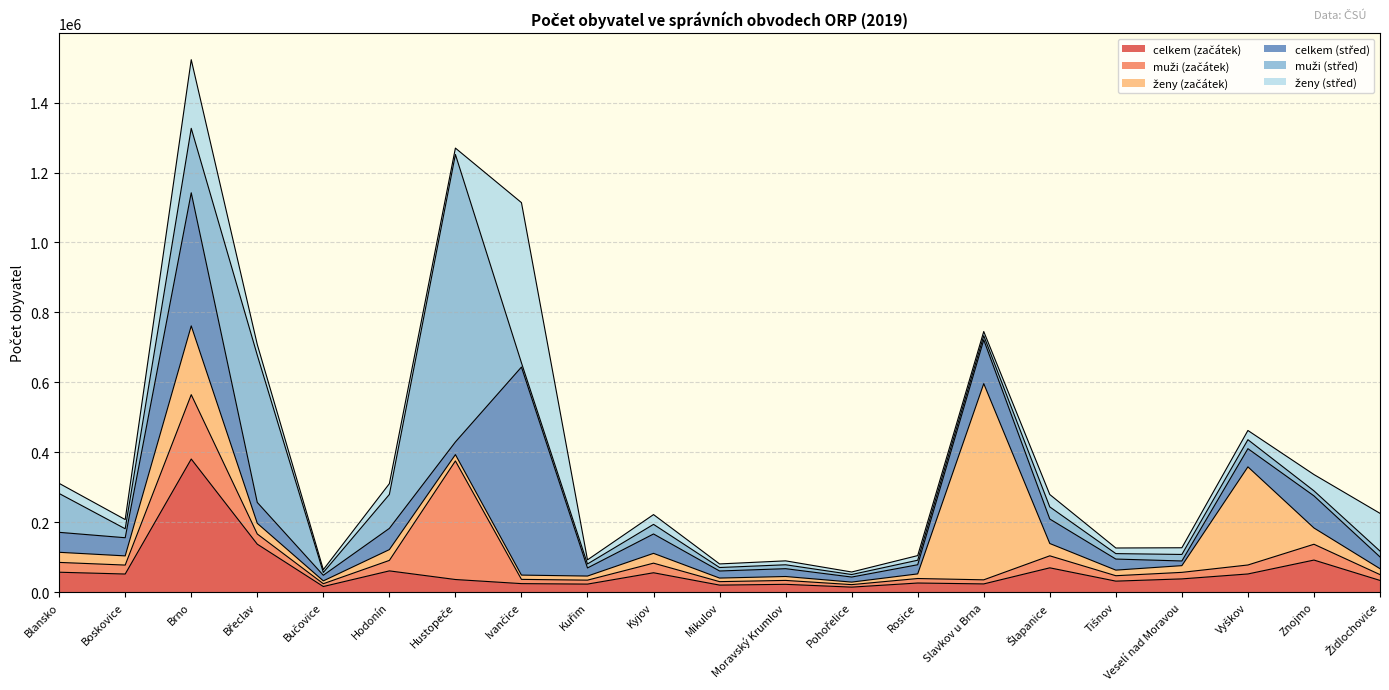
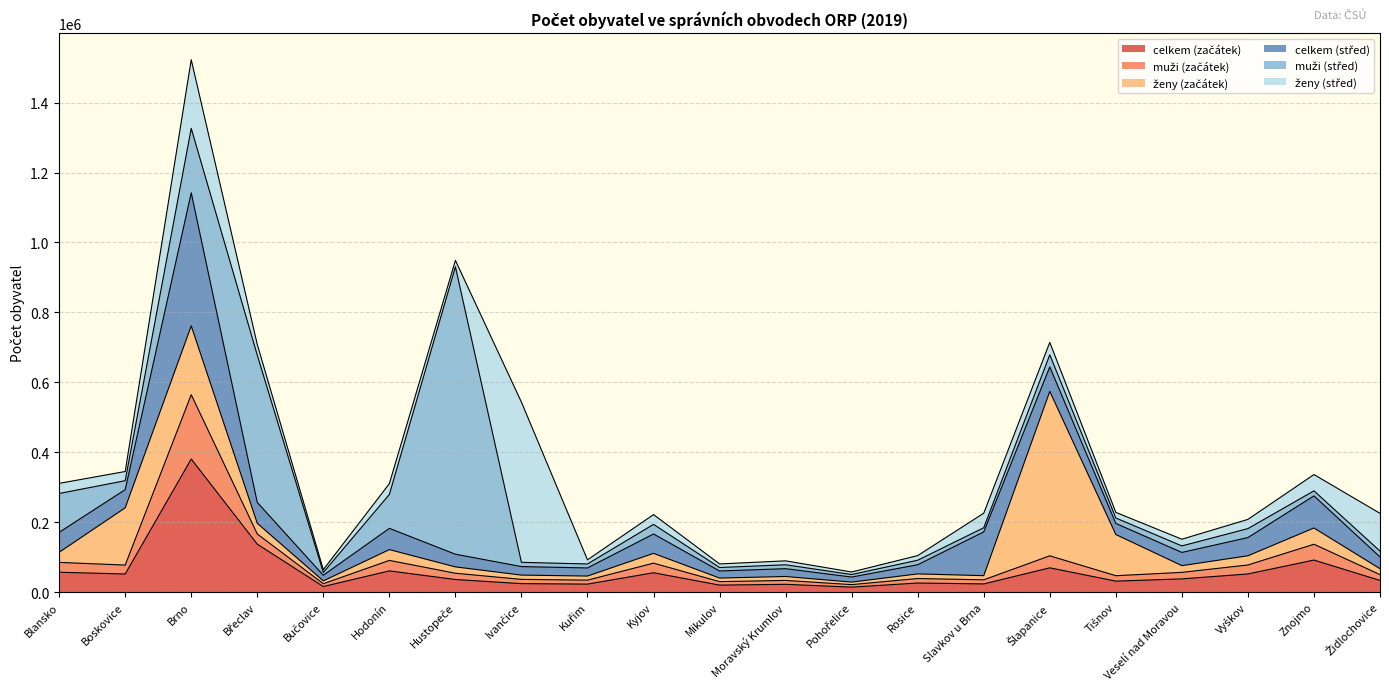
  {
    "celkem (začátek)": {
      "Blansko": 60000,
      "Boskovice": 50000,
      "Brno": 380000,
      "Břeclav": 140000,
      "Bučovice": 20000,
      "Hodonín": 60000,
      "Hustopeče": 40000,
      "Ivančice": 20000,
      "Kuřim": 20000,
      "Kyjov": 60000,
      "Mikulov": 20000,
      "Moravský Krumlov": 20000,
      "Rosice": 30000,
      "Slavkov u Brna": 20000,
      "Šlapanice": 70000,
      "Tišnov": 30000,
      "Veselí nad Moravou": 40000,
      "Vyškov": 50000,
      "Znojmo": 90000,
      "Židlochovice": 30000
    },
    "muži (začátek)": {
      "Blansko": 30000,
      "Boskovice": 30000,
      "Brno": 180000,
      "Břeclav": 30000,
      "Bučovice": 10000,
      "Hodonín": 30000,
-     "Hustopeče": 340000,
+     "Hustopeče": 20000,
      "Ivančice": 10000,
      "Kuřim": 10000,
      "Kyjov": 30000,
      "Mikulov": 10000,
      "Moravský Krumlov": 10000,
      "Rosice": 10000,
      "Slavkov u Brna": 10000,
      "Šlapanice": 30000,
      "Tišnov": 20000,
      "Veselí nad Moravou": 20000,
      "Vyškov": 30000,
      "Znojmo": 50000,
      "Židlochovice": 20000
    },
    "ženy (začátek)": {
      "Blansko": 30000,
-     "Boskovice": 30000,
+     "Boskovice": 160000,
      "Brno": 200000,
      "Břeclav": 30000,
      "Bučovice": 10000,
      "Hodonín": 30000,
      "Hustopeče": 20000,
      "Ivančice": 10000,
      "Kuřim": 10000,
      "Kyjov": 30000,
      "Mikulov": 10000,
      "Moravský Krumlov": 10000,
      "Rosice": 10000,
-     "Slavkov u Brna": 560000,
-     "Šlapanice": 40000,
-     "Tišnov": 20000,
+     "Slavkov u Brna": 10000,
+     "Šlapanice": 470000,
+     "Tišnov": 120000,
      "Veselí nad Moravou": 20000,
-     "Vyškov": 280000,
+     "Vyškov": 30000,
      "Znojmo": 50000,
      "Židlochovice": 20000
    },
    "celkem (střed)": {
      "Blansko": 60000,
      "Boskovice": 50000,
      "Brno": 380000,
      "Břeclav": 60000,
      "Bučovice": 20000,
      "Hodonín": 60000,
      "Hustopeče": 40000,
-     "Ivančice": 590000,
+     "Ivančice": 20000,
      "Kuřim": 20000,
      "Kyjov": 60000,
      "Mikulov": 20000,
      "Moravský Krumlov": 20000,
      "Rosice": 30000,
      "Slavkov u Brna": 130000,
      "Šlapanice": 70000,
      "Tišnov": 30000,
-     "Veselí nad Moravou": 10000,
+     "Veselí nad Moravou": 40000,
      "Vyškov": 50000,
      "Znojmo": 90000,
      "Židlochovice": 30000
    },
    "muži (střed)": {
      "Blansko": 110000,
      "Boskovice": 30000,
      "Brno": 180000,
      "Břeclav": 420000,
      "Bučovice": 10000,
      "Hodonín": 100000,
      "Hustopeče": 820000,
      "Ivančice": 10000,
      "Kuřim": 10000,
      "Kyjov": 30000,
      "Mikulov": 10000,
      "Moravský Krumlov": 10000,
      "Rosice": 10000,
      "Slavkov u Brna": 10000,
      "Šlapanice": 30000,
      "Tišnov": 20000,
      "Veselí nad Moravou": 20000,
      "Vyškov": 30000,
      "Znojmo": 10000,
      "Židlochovice": 20000
    },
    "ženy (střed)": {
      "Blansko": 30000,
      "Boskovice": 30000,
      "Brno": 200000,
      "Břeclav": 30000,
      "Bučovice": 10000,
      "Hodonín": 30000,
      "Hustopeče": 20000,
      "Ivančice": 460000,
      "Kuřim": 10000,
      "Kyjov": 30000,
      "Mikulov": 10000,
      "Moravský Krumlov": 10000,
      "Rosice": 10000,
-     "Slavkov u Brna": 10000,
+     "Slavkov u Brna": 40000,
      "Šlapanice": 40000,
      "Tišnov": 20000,
      "Veselí nad Moravou": 20000,
      "Vyškov": 30000,
      "Znojmo": 50000,
      "Židlochovice": 110000
    }
  }
